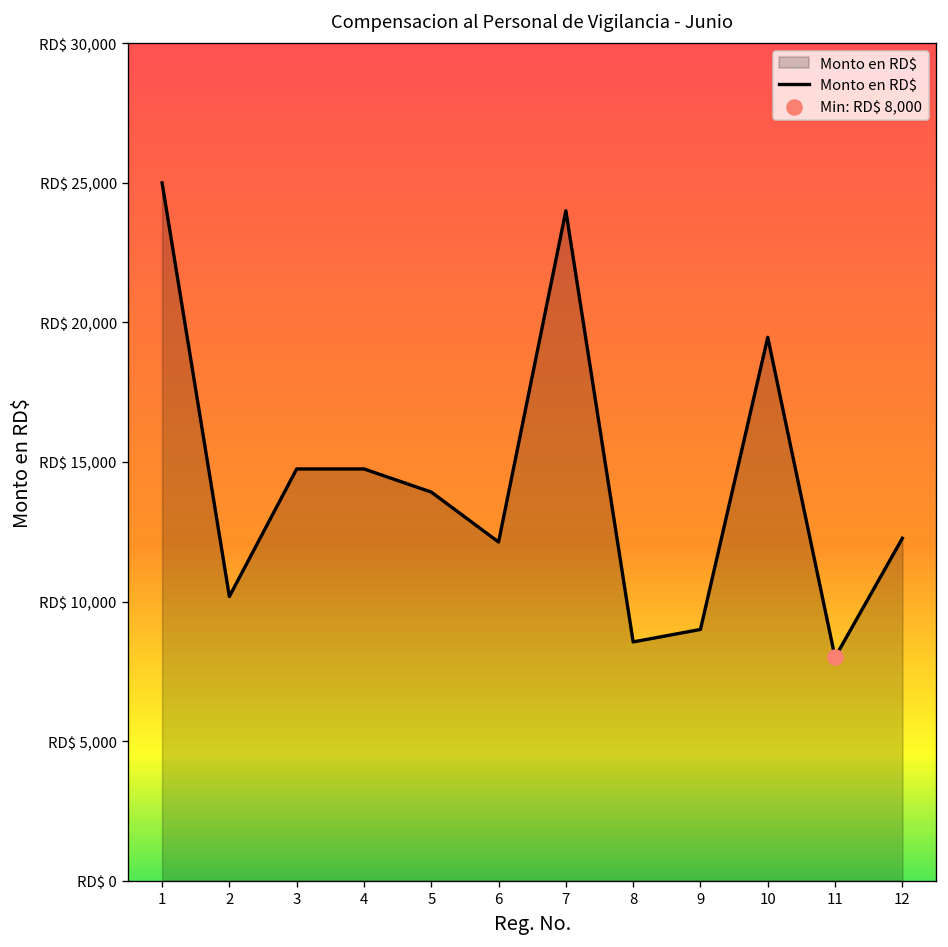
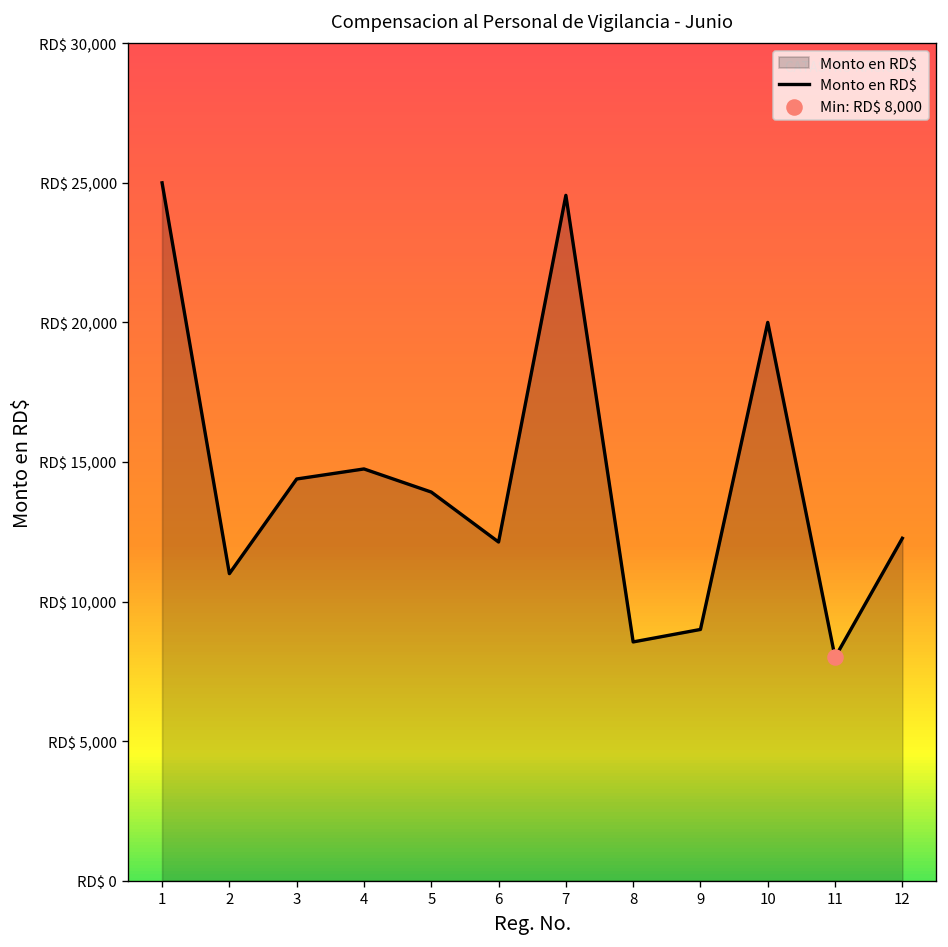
  {
    "Monto en RD$": {
      "1": "RD$ 25,000",
-     "2": "RD$ 10,200",
-     "3": "RD$ 14,800",
+     "2": "RD$ 11,000",
+     "3": "RD$ 14,400",
      "4": "RD$ 14,800",
      "5": "RD$ 13,900",
      "6": "RD$ 12,100",
-     "7": "RD$ 24,000",
+     "7": "RD$ 24,600",
      "8": "RD$ 8,600",
      "9": "RD$ 9,000",
-     "10": "RD$ 19,500",
+     "10": "RD$ 20,000",
      "12": "RD$ 12,300"
    }
  }
